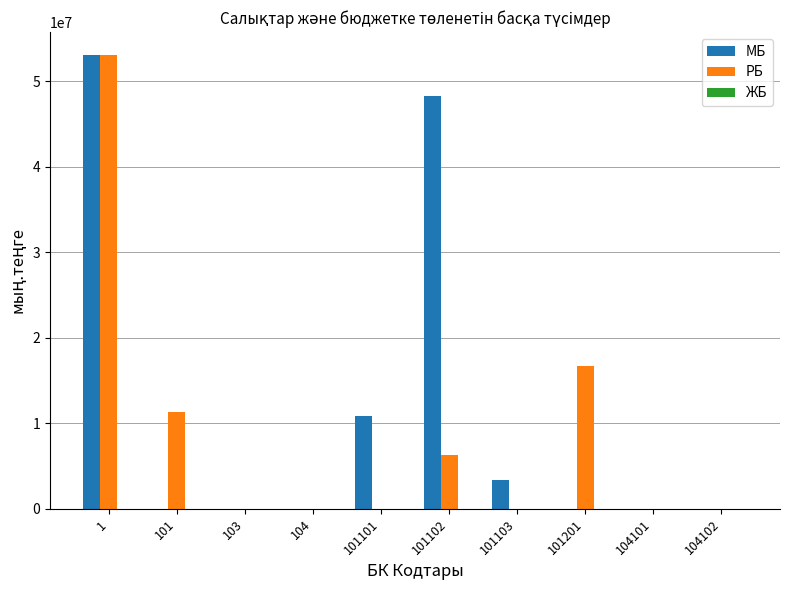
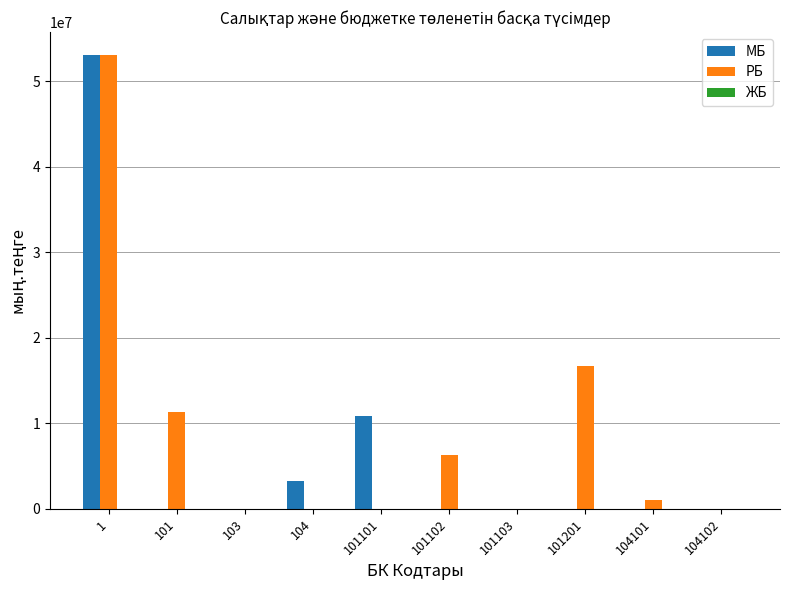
  {
    "МБ": {
      "1": 53000000,
      "101": 0,
      "103": 0,
-     "104": 0,
+     "104": 3000000,
      "101101": 11000000,
-     "101102": 48000000,
-     "101103": 3000000,
+     "101102": 0,
+     "101103": 0,
      "101201": 0,
      "104101": 0,
      "104102": 0
    },
    "РБ": {
      "1": 53000000,
      "101": 11000000,
      "103": 0,
      "104": 0,
      "101101": 0,
      "101102": 6000000,
      "101103": 0,
      "101201": 17000000,
-     "104101": 0,
+     "104101": 1000000,
      "104102": 0
    },
    "ЖБ": {
      "1": 0,
      "101": 0,
      "103": 0,
      "104": 0,
      "101101": 0,
      "101102": 0,
      "101103": 0,
      "101201": 0,
      "104101": 0,
      "104102": 0
    }
  }
